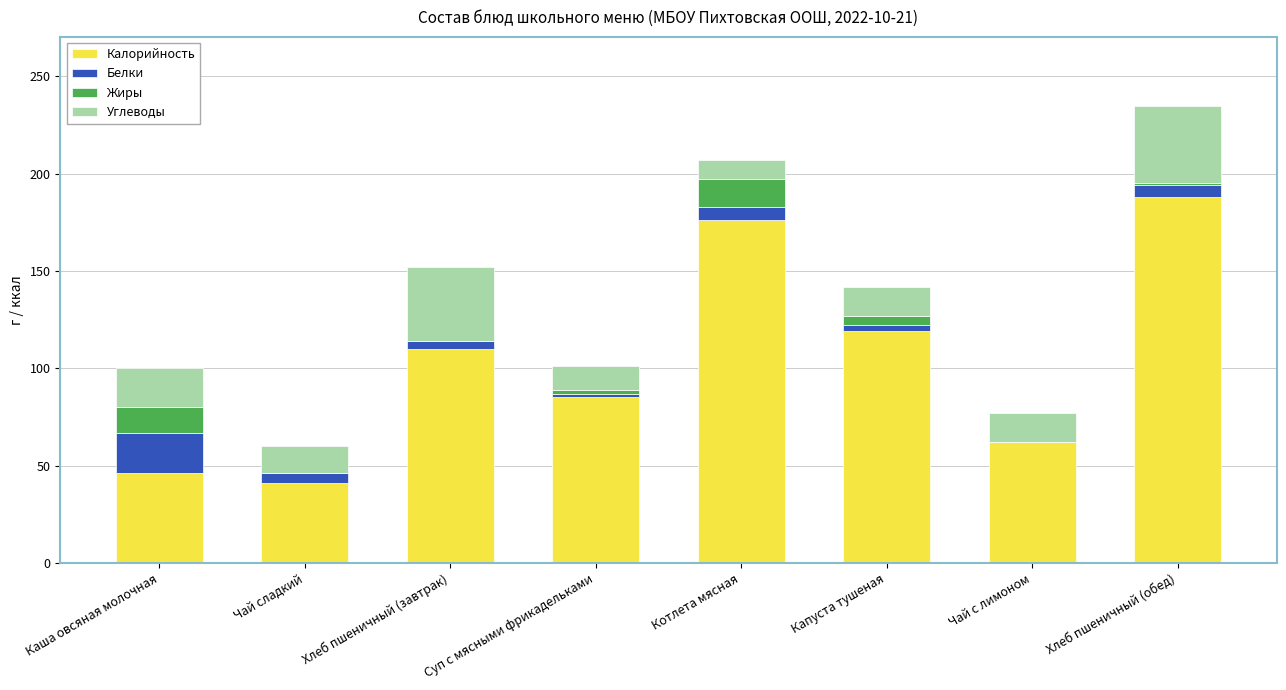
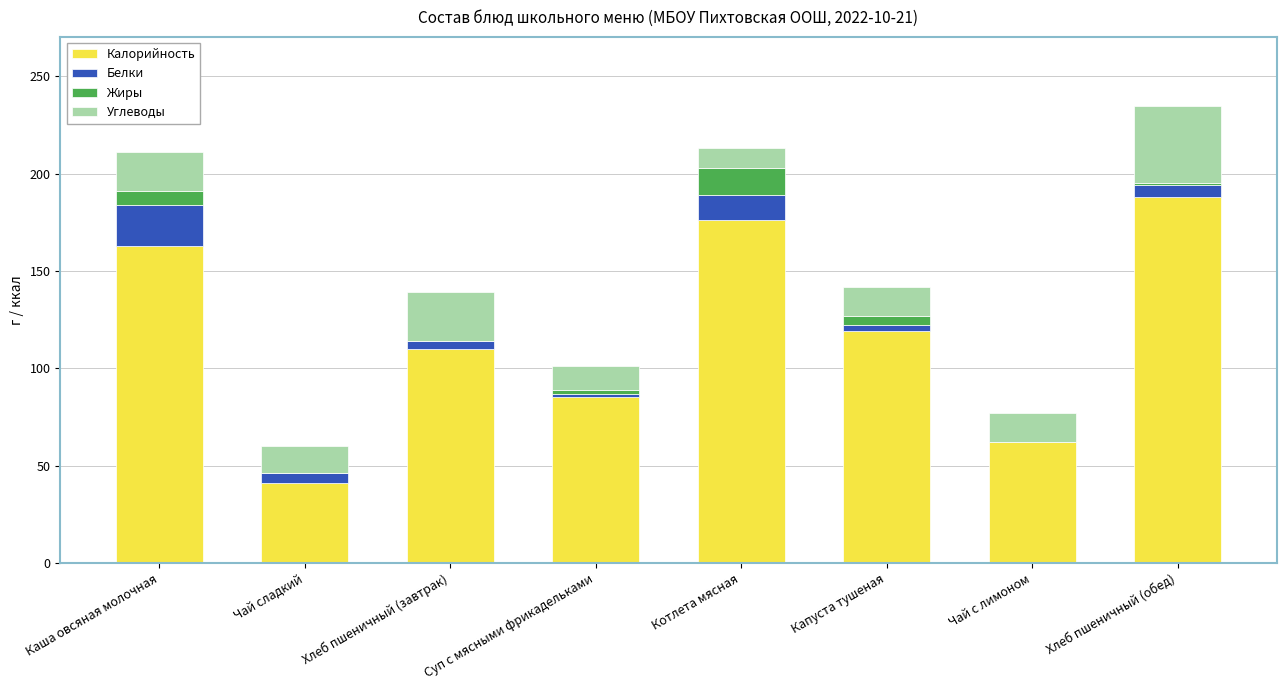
  {
    "Калорийность": {
-     "Каша овсяная молочная": 46,
+     "Каша овсяная молочная": 163,
      "Чай сладкий": 41,
      "Хлеб пшеничный (завтрак)": 110,
      "Суп с мясными фрикадельками": 85,
      "Котлета мясная": 176,
      "Капуста тушеная": 119,
      "Чай с лимоном": 62,
      "Хлеб пшеничный (обед)": 188
    },
    "Белки": {
      "Каша овсяная молочная": 21,
      "Чай сладкий": 5,
      "Хлеб пшеничный (завтрак)": 4,
      "Суп с мясными фрикадельками": 2,
-     "Котлета мясная": 7,
+     "Котлета мясная": 13,
      "Капуста тушеная": 3,
      "Чай с лимоном": 0,
      "Хлеб пшеничный (обед)": 6
    },
    "Жиры": {
-     "Каша овсяная молочная": 13,
+     "Каша овсяная молочная": 7,
      "Чай сладкий": 0,
      "Хлеб пшеничный (завтрак)": 0,
      "Суп с мясными фрикадельками": 2,
      "Котлета мясная": 14,
      "Капуста тушеная": 5,
      "Чай с лимоном": 0
    },
    "Углеводы": {
      "Каша овсяная молочная": 20,
      "Чай сладкий": 14,
-     "Хлеб пшеничный (завтрак)": 38,
+     "Хлеб пшеничный (завтрак)": 25,
      "Суп с мясными фрикадельками": 12,
      "Котлета мясная": 10,
      "Капуста тушеная": 15,
      "Чай с лимоном": 15,
      "Хлеб пшеничный (обед)": 40
    }
  }
